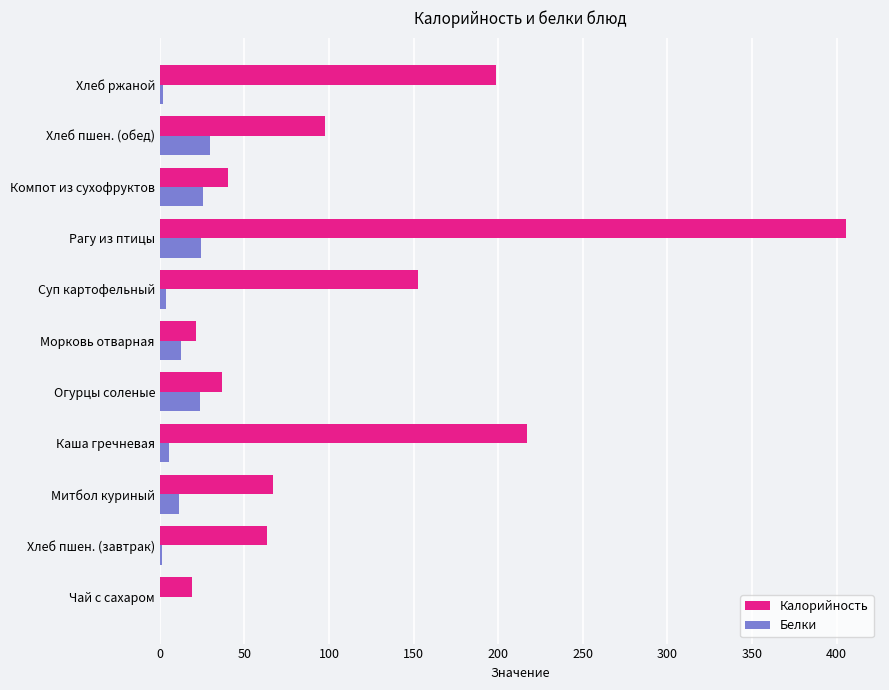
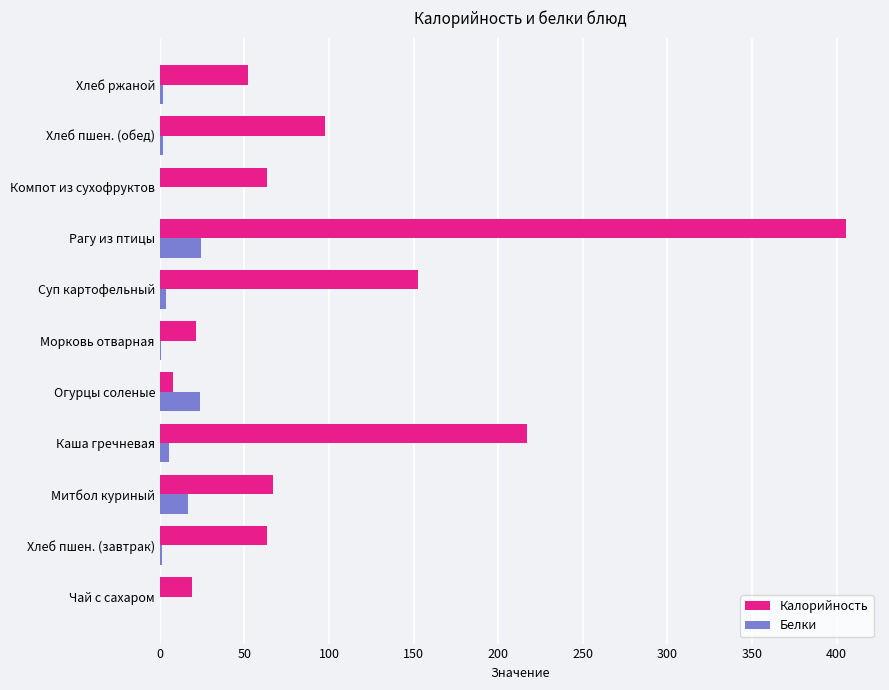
  {
    "Калорийность": {
-     "Хлеб ржаной": 199,
+     "Хлеб ржаной": 52,
      "Хлеб пшен. (обед)": 97,
-     "Компот из сухофруктов": 40,
+     "Компот из сухофруктов": 63,
      "Рагу из птицы": 405,
      "Суп картофельный": 152,
      "Морковь отварная": 21,
-     "Огурцы соленые": 37,
+     "Огурцы соленые": 8,
      "Каша гречневая": 217,
      "Митбол куриный": 67,
      "Хлеб пшен. (завтрак)": 63,
      "Чай с сахаром": 19
    },
    "Белки": {
      "Хлеб ржаной": 2,
-     "Хлеб пшен. (обед)": 30,
-     "Компот из сухофруктов": 26,
+     "Хлеб пшен. (обед)": 2,
+     "Компот из сухофруктов": 0,
      "Рагу из птицы": 24,
      "Суп картофельный": 3,
-     "Морковь отварная": 12,
+     "Морковь отварная": 1,
      "Огурцы соленые": 24,
      "Каша гречневая": 6,
-     "Митбол куриный": 11
+     "Митбол куриный": 17
    }
  }
